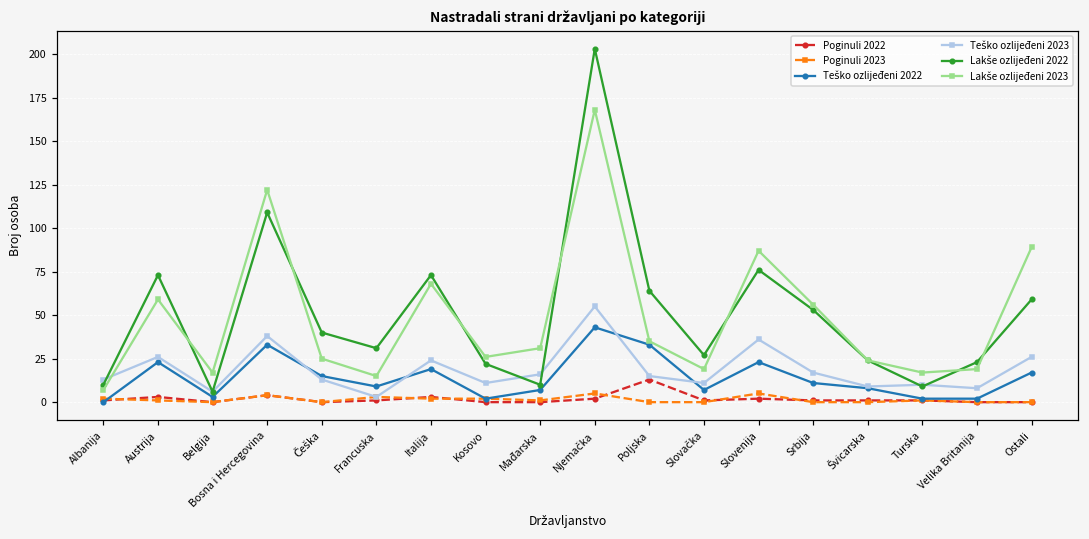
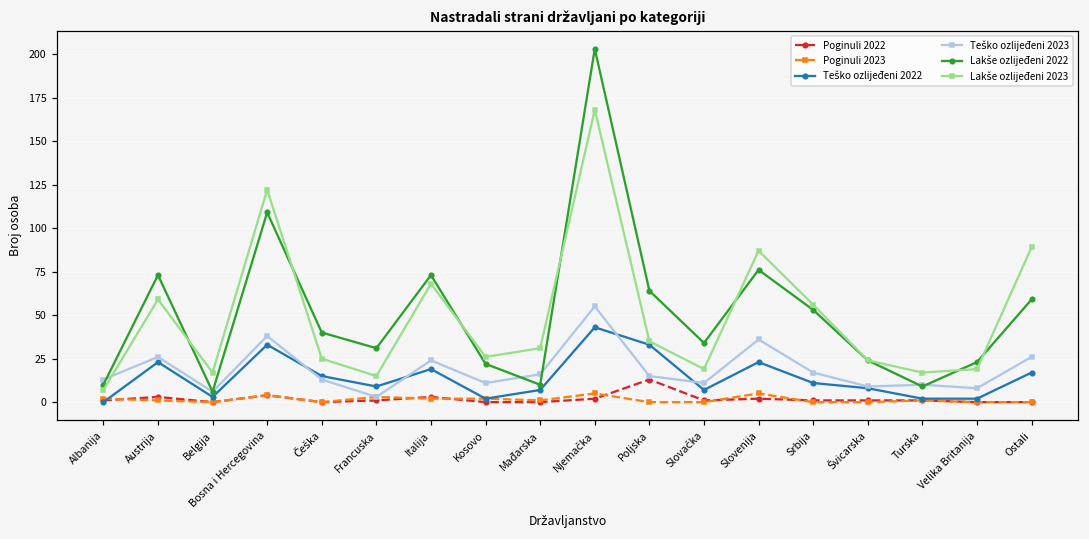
  {
    "Poginuli 2022": {
      "Austrija": 3,
      "Francuska": 1,
      "Kosovo": 0,
      "Njemačka": 2,
      "Poljska": 13,
      "Slovenija": 2
    },
    "Poginuli 2023": {
      "Austrija": 1,
      "Njemačka": 5,
      "Poljska": 0,
      "Slovenija": 5
    },
    "Teško ozlijeđeni 2022": {
      "Austrija": 23,
      "Belgija": 3,
      "Bosna i Hercegovina": 33,
      "Češka": 15,
      "Francuska": 9,
      "Italija": 19,
      "Mađarska": 7,
      "Njemačka": 43,
      "Poljska": 33,
      "Slovačka": 7,
      "Slovenija": 23,
      "Srbija": 11,
      "Velika Britanija": 2,
      "Ostali": 17
    },
    "Teško ozlijeđeni 2023": {
      "Albanija": 13,
      "Austrija": 26,
      "Bosna i Hercegovina": 38,
      "Češka": 13,
      "Italija": 24,
      "Kosovo": 11,
      "Mađarska": 16,
      "Njemačka": 55,
      "Poljska": 15,
      "Slovačka": 11,
      "Slovenija": 36,
      "Srbija": 17,
      "Velika Britanija": 8,
      "Ostali": 26
    },
    "Lakše ozlijeđeni 2022": {
      "Albanija": 10,
      "Austrija": 73,
      "Bosna i Hercegovina": 109,
      "Češka": 40,
      "Francuska": 31,
      "Italija": 73,
      "Kosovo": 22,
      "Mađarska": 10,
      "Njemačka": 203,
      "Poljska": 64,
-     "Slovačka": 27,
+     "Slovačka": 34,
      "Slovenija": 76,
      "Srbija": 53,
      "Velika Britanija": 23,
      "Ostali": 59
    },
    "Lakše ozlijeđeni 2023": {
      "Albanija": 7,
      "Austrija": 59,
      "Belgija": 17,
      "Bosna i Hercegovina": 122,
      "Češka": 25,
      "Francuska": 15,
      "Italija": 68,
      "Kosovo": 26,
      "Mađarska": 31,
      "Njemačka": 168,
      "Poljska": 35,
      "Slovačka": 19,
      "Slovenija": 87,
      "Srbija": 56,
      "Turska": 17,
      "Velika Britanija": 19,
      "Ostali": 89
    }
  }
